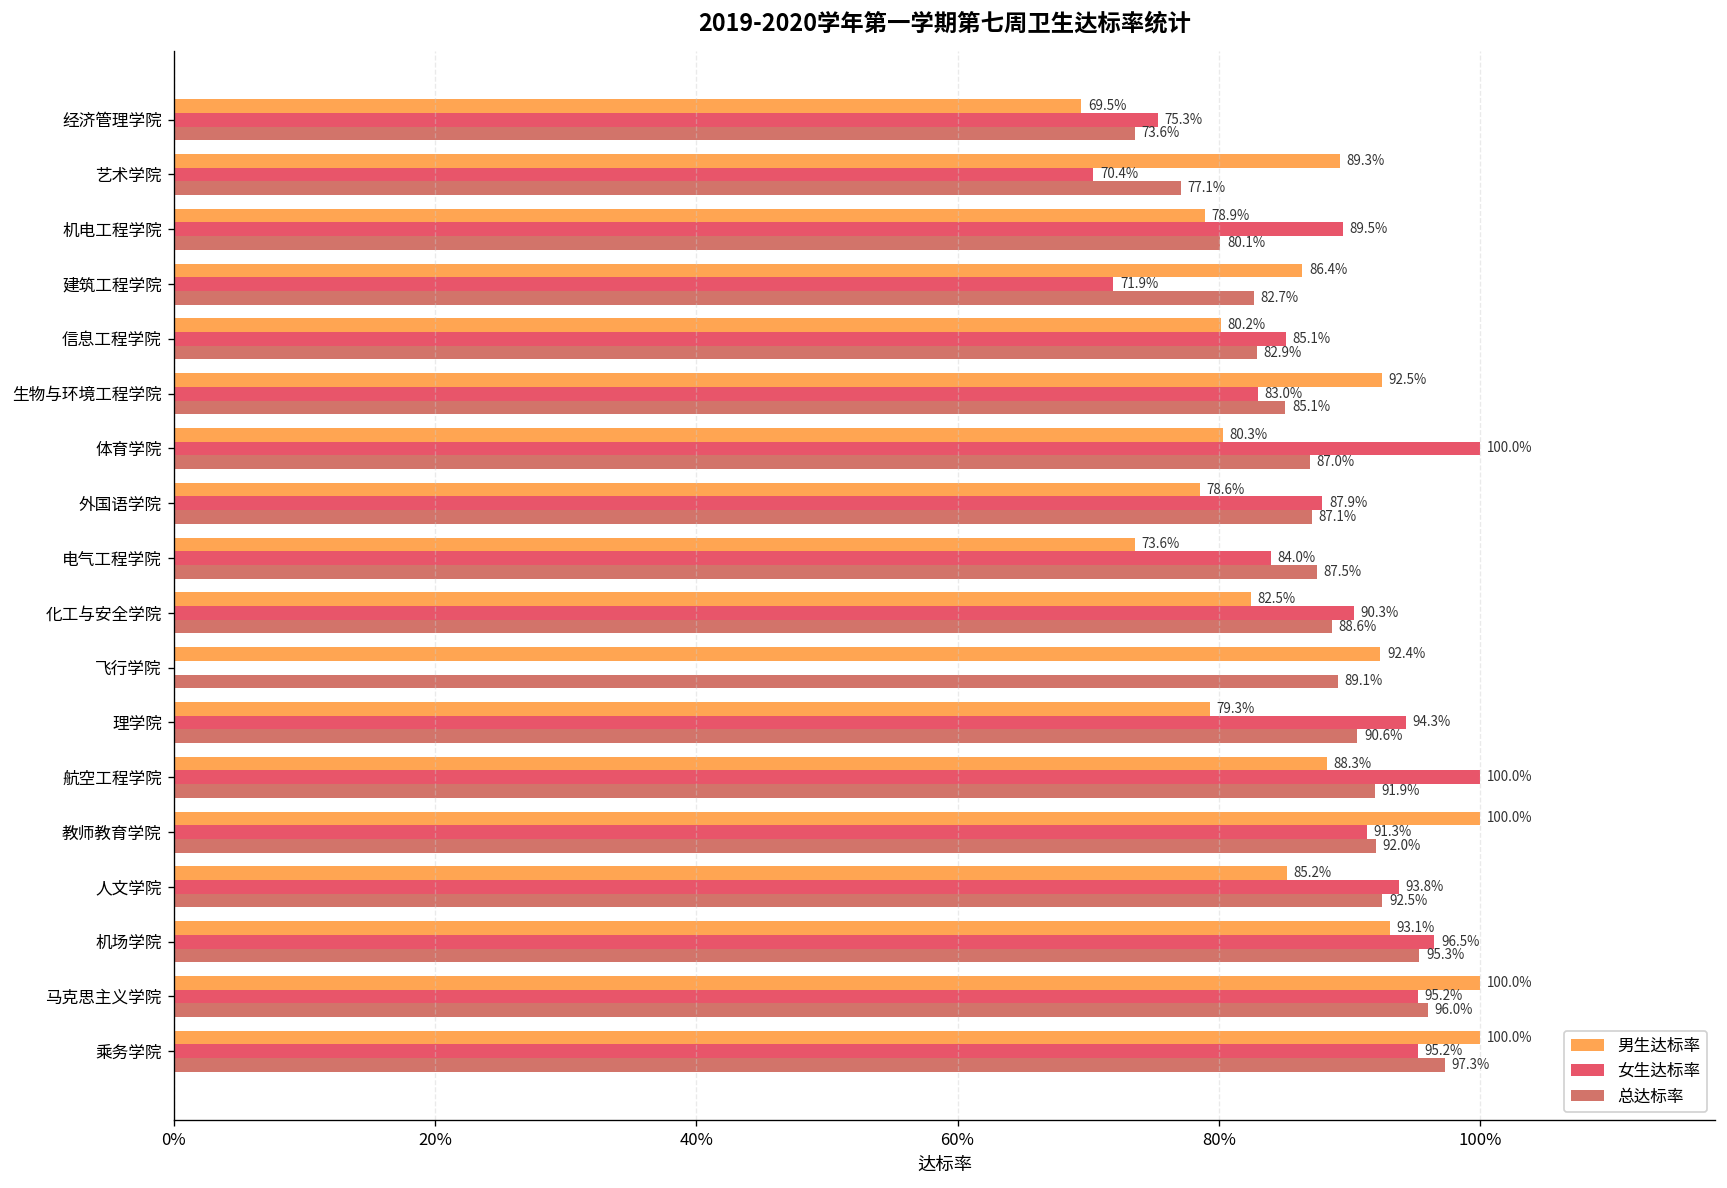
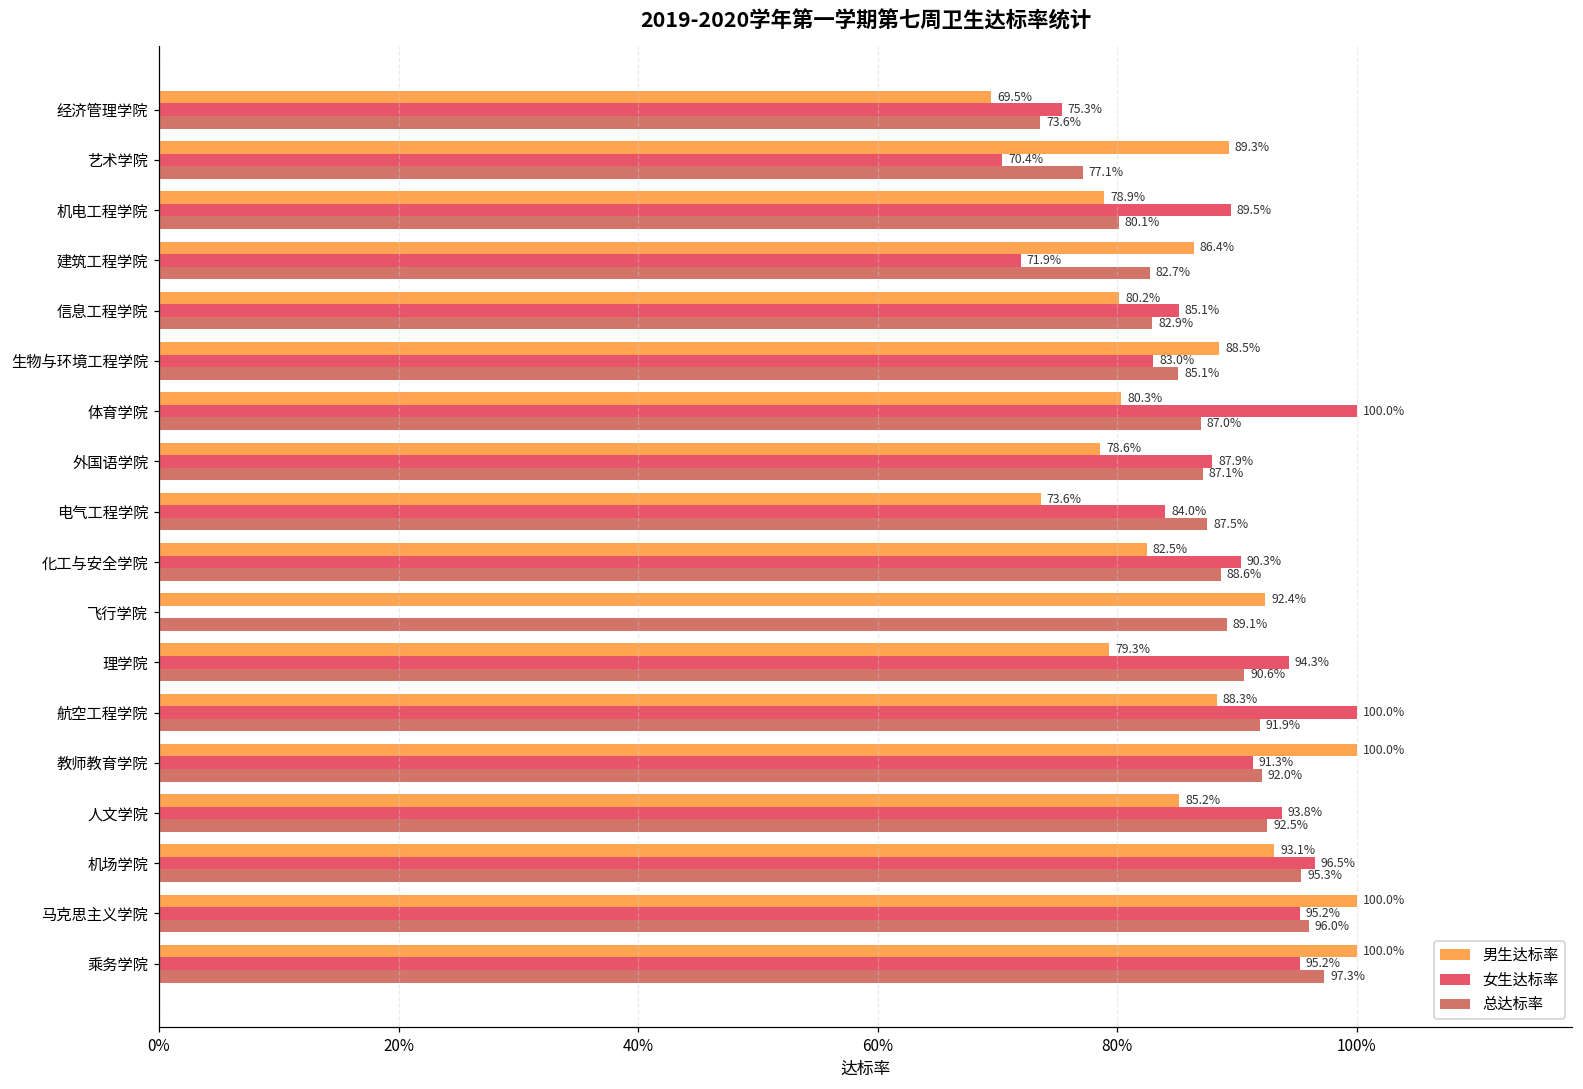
  {
    "男生达标率": {
      "经济管理学院": "69.5%",
      "艺术学院": "89.3%",
      "机电工程学院": "78.9%",
      "建筑工程学院": "86.4%",
      "信息工程学院": "80.2%",
-     "生物与环境工程学院": "92.5%",
+     "生物与环境工程学院": "88.5%",
      "体育学院": "80.3%",
      "外国语学院": "78.6%",
      "电气工程学院": "73.6%",
      "化工与安全学院": "82.5%",
      "飞行学院": "92.4%",
      "理学院": "79.3%",
      "航空工程学院": "88.3%",
      "教师教育学院": "100.0%",
      "人文学院": "85.2%",
      "机场学院": "93.1%",
      "马克思主义学院": "100.0%",
      "乘务学院": "100.0%"
    }
  }
